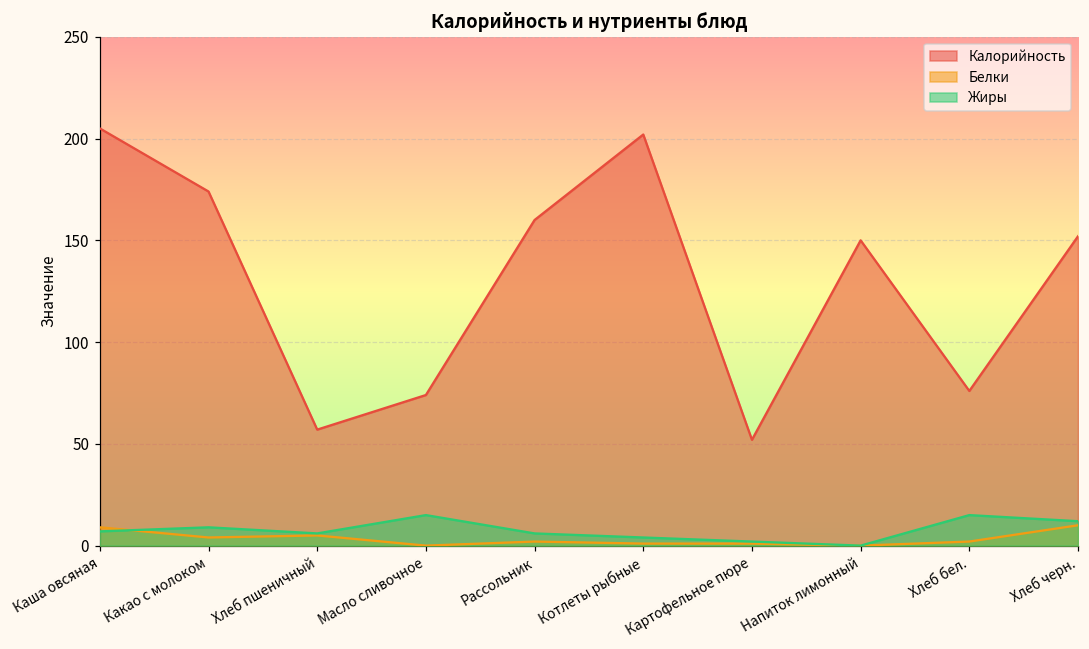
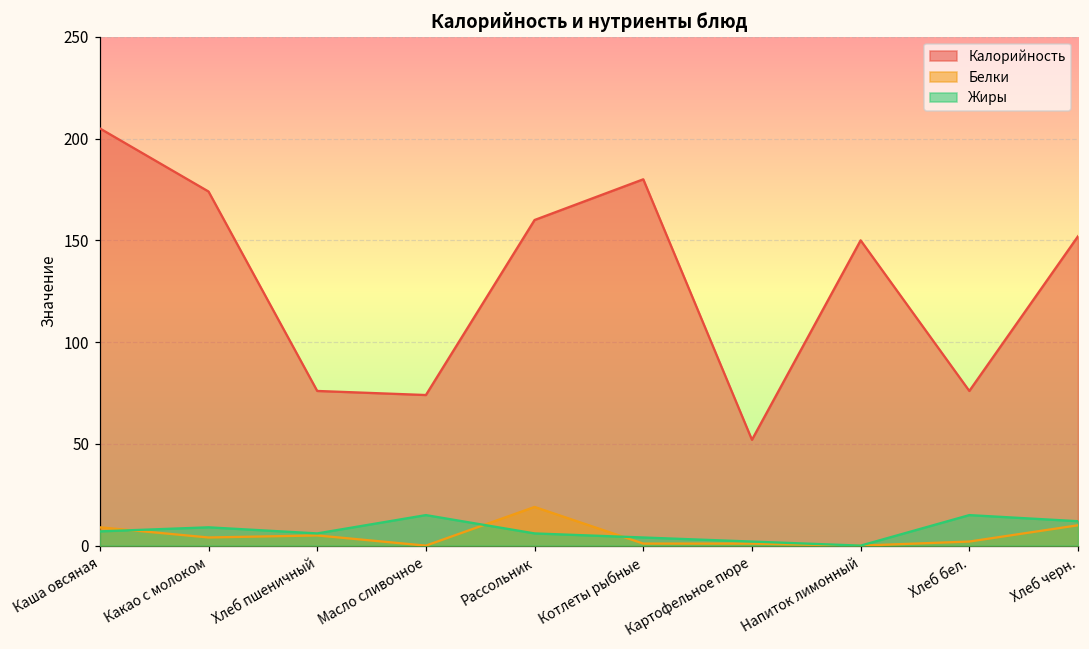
  {
    "Калорийность": {
      "Каша овсяная": 205,
      "Какао с молоком": 174,
-     "Хлеб пшеничный": 57,
+     "Хлеб пшеничный": 76,
      "Масло сливочное": 74,
      "Рассольник": 160,
-     "Котлеты рыбные": 202,
+     "Котлеты рыбные": 180,
      "Картофельное пюре": 52,
      "Напиток лимонный": 150,
      "Хлеб бел.": 76,
      "Хлеб черн.": 152
    },
    "Белки": {
      "Каша овсяная": 9,
      "Какао с молоком": 4,
      "Масло сливочное": 0,
-     "Рассольник": 2,
+     "Рассольник": 19,
      "Котлеты рыбные": 1,
      "Хлеб бел.": 2,
      "Хлеб черн.": 10
    },
    "Жиры": {
      "Каша овсяная": 7,
      "Какао с молоком": 9,
      "Масло сливочное": 15,
      "Рассольник": 6,
      "Котлеты рыбные": 4,
      "Хлеб бел.": 15,
      "Хлеб черн.": 12
    }
  }
